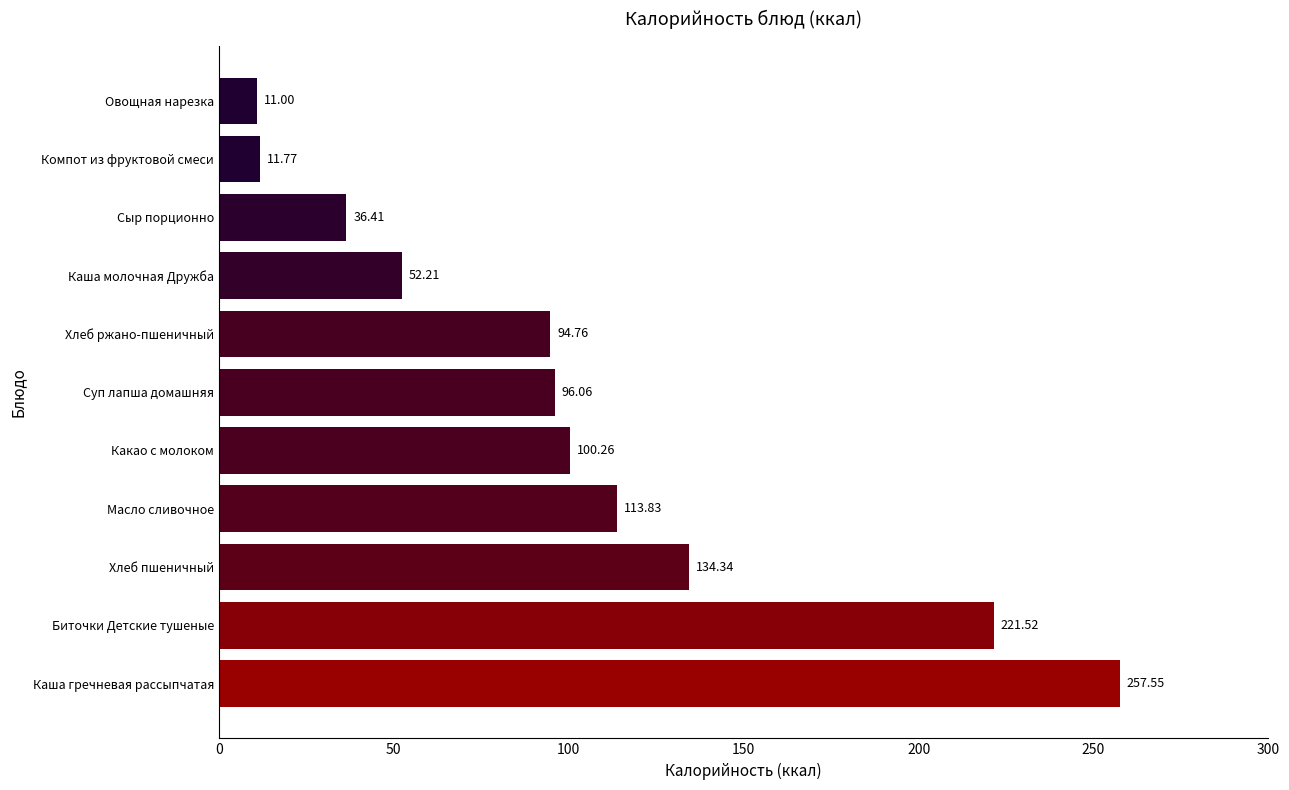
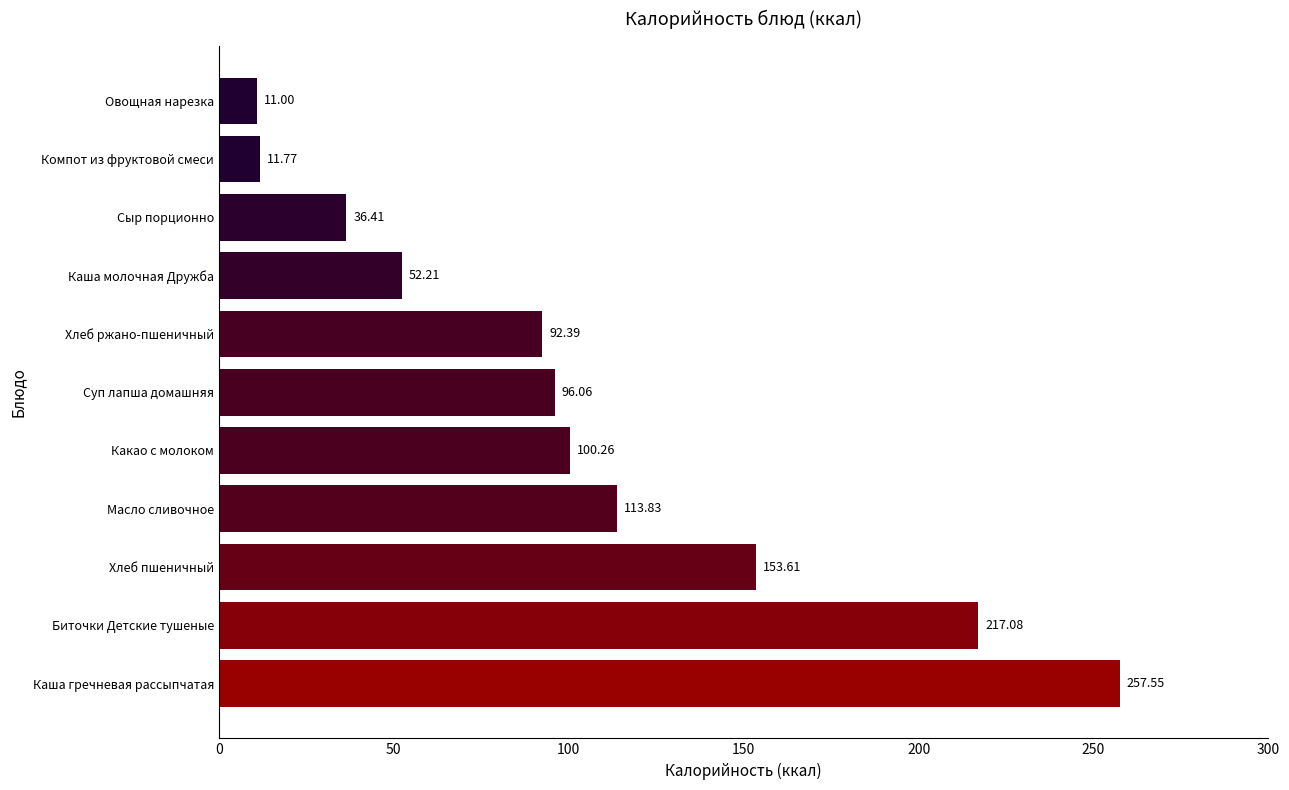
  {
    "Овощная нарезка": 11.00,
    "Компот из фруктовой смеси": 11.77,
    "Сыр порционно": 36.41,
    "Каша молочная Дружба": 52.21,
-   "Хлеб ржано-пшеничный": 94.76,
+   "Хлеб ржано-пшеничный": 92.39,
    "Суп лапша домашняя": 96.06,
    "Какао с молоком": 100.26,
    "Масло сливочное": 113.83,
-   "Хлеб пшеничный": 134.34,
-   "Биточки Детские тушеные": 221.52,
+   "Хлеб пшеничный": 153.61,
+   "Биточки Детские тушеные": 217.08,
    "Каша гречневая рассыпчатая": 257.55
  }
